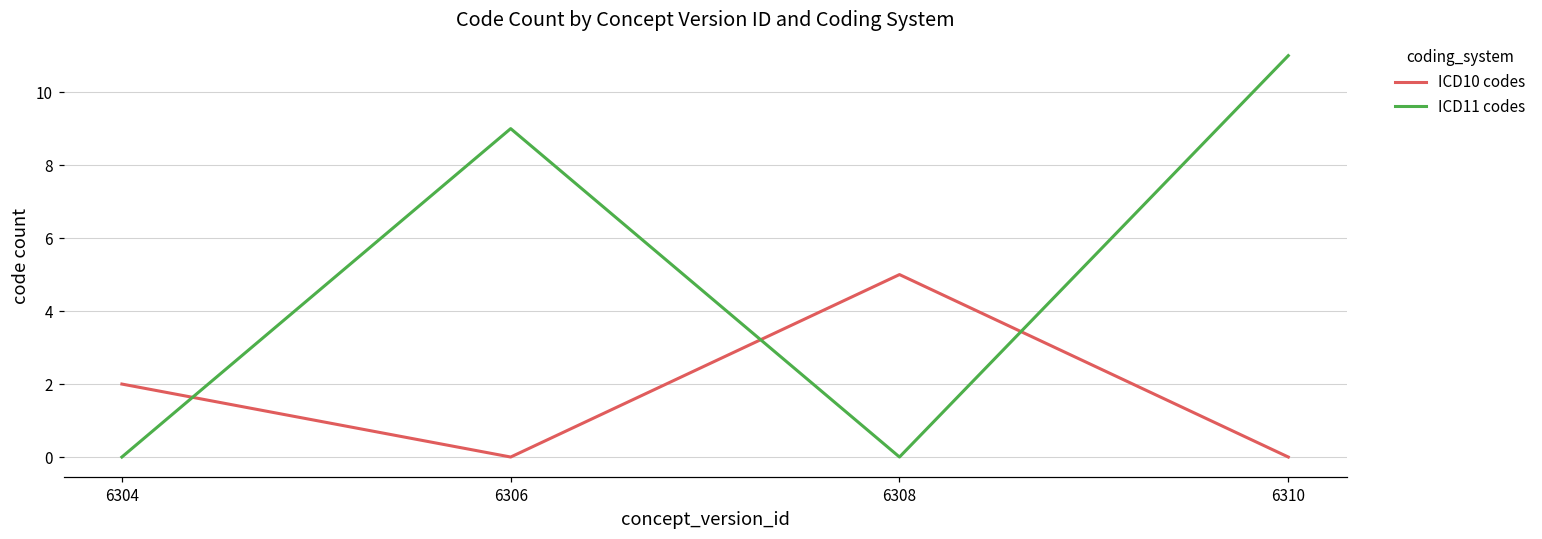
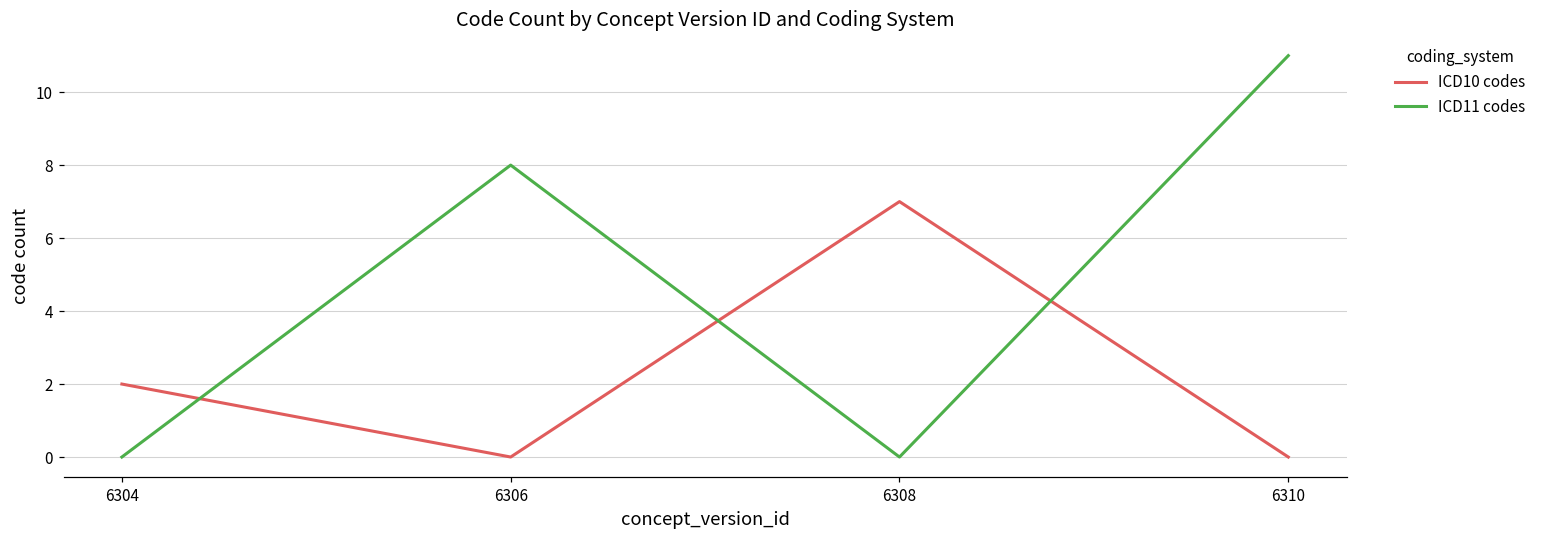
  {
    "ICD10 codes": {
      "6304": 2,
      "6306": 0,
-     "6308": 5,
+     "6308": 7,
      "6310": 0
    },
    "ICD11 codes": {
      "6304": 0,
-     "6306": 9,
+     "6306": 8,
      "6308": 0,
      "6310": 11
    }
  }
